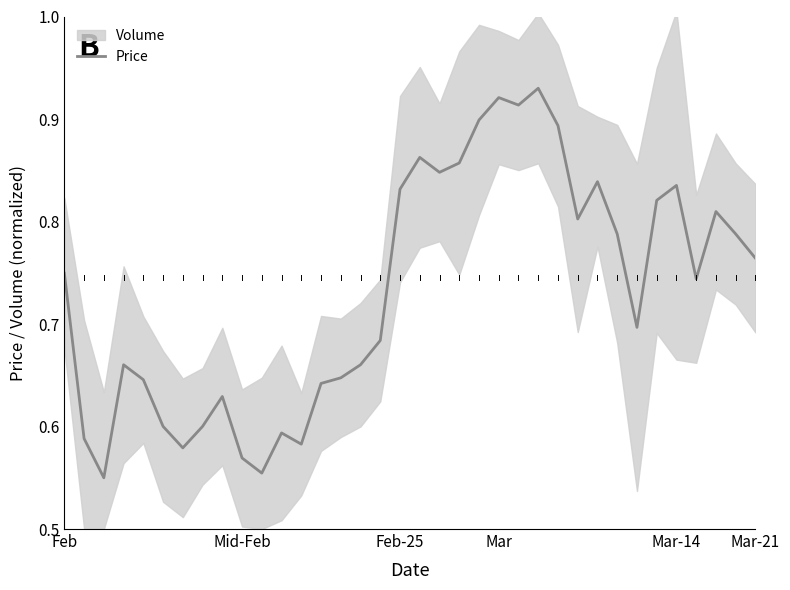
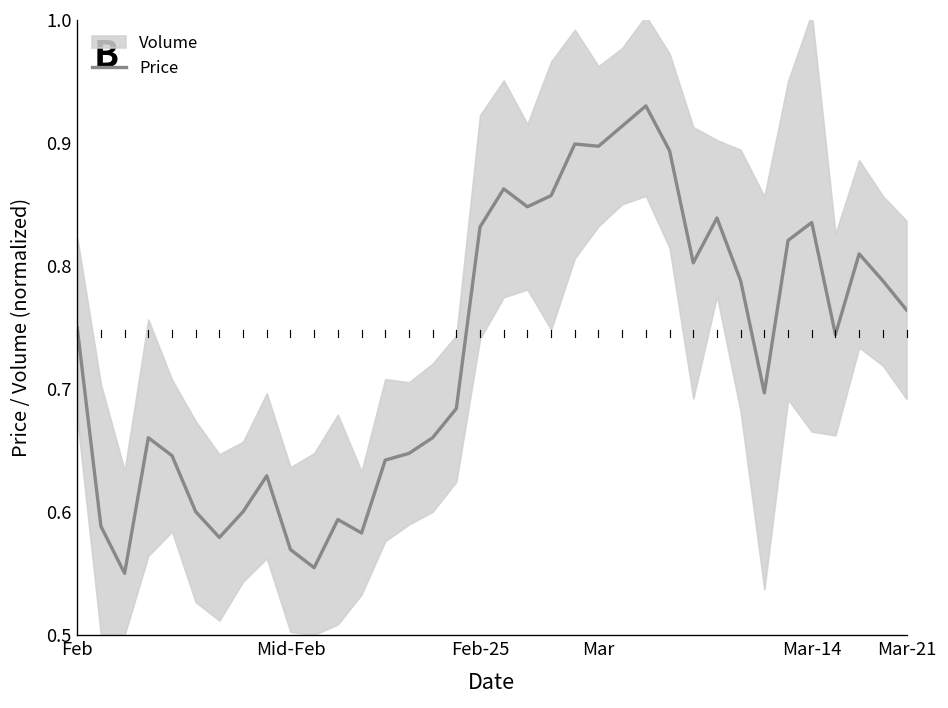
  {
    "Price": {
      "Feb": 0.750,
      "Mid-Feb": 0.569,
      "Feb-25": 0.832,
-     "Mar": 0.921,
+     "Mar": 0.897,
      "Mar-14": 0.835,
      "Mar-21": 0.764
    }
  }
